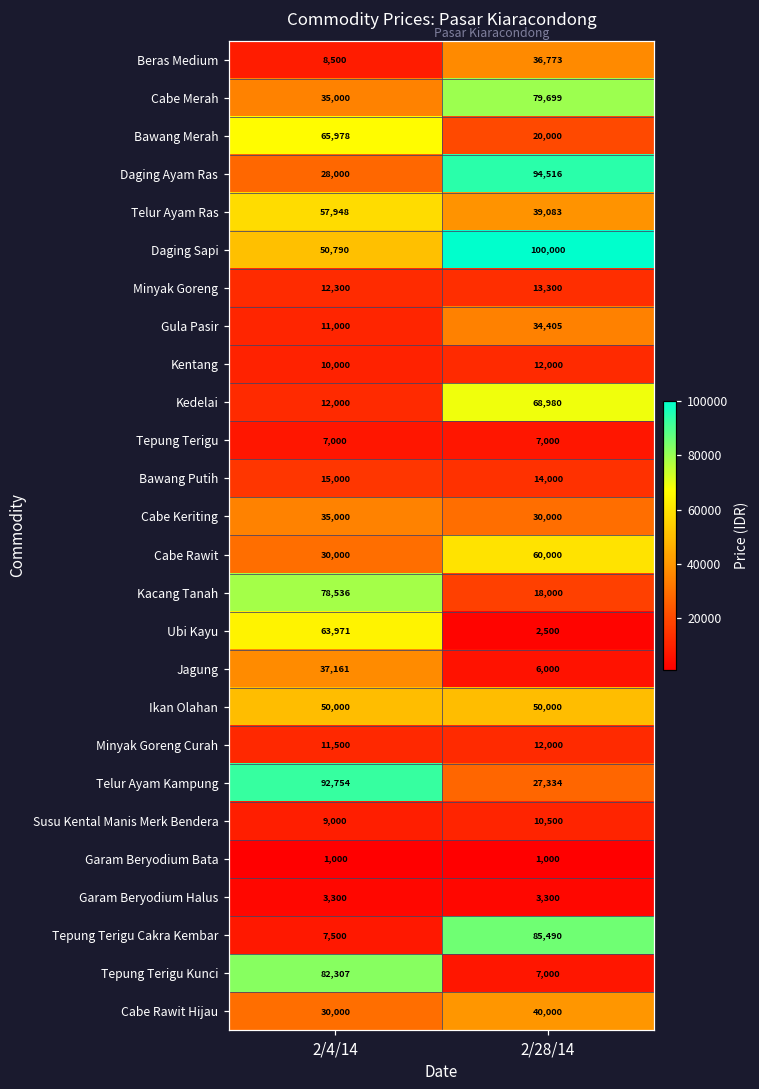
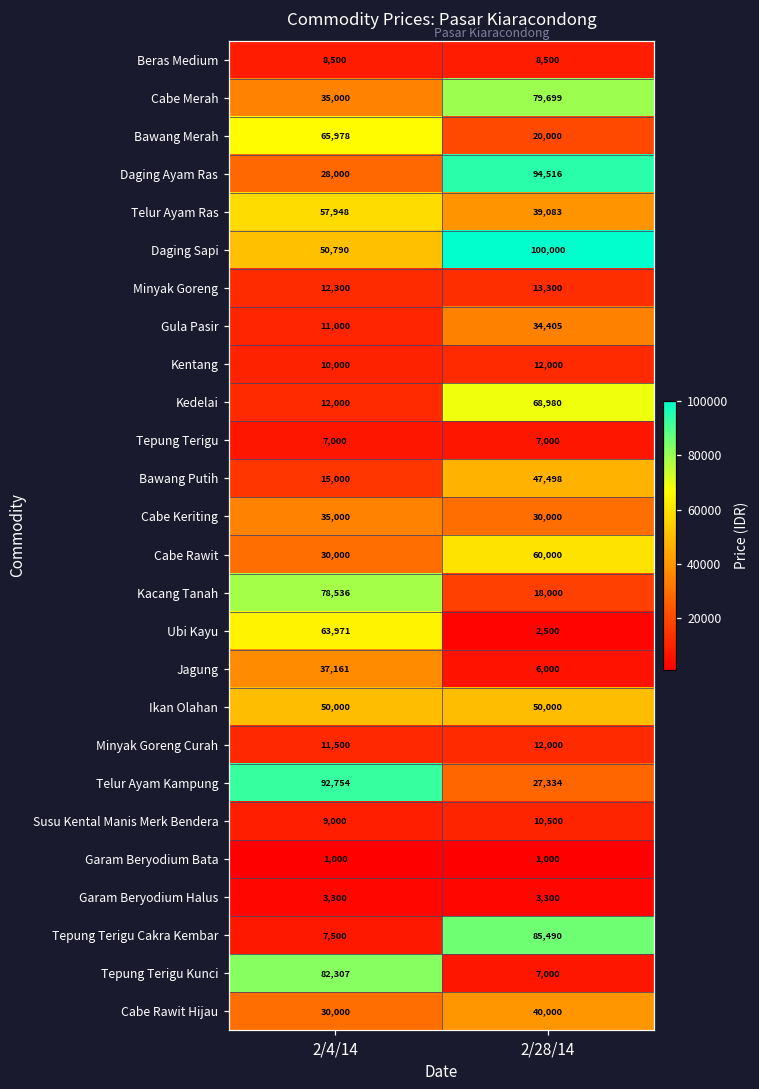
  {
    "Beras Medium": {
      "2/4/14": "8,500",
-     "2/28/14": "36,773"
+     "2/28/14": "8,500"
    },
    "Cabe Merah": {
      "2/4/14": "35,000",
      "2/28/14": "79,699"
    },
    "Bawang Merah": {
      "2/4/14": "65,978",
      "2/28/14": "20,000"
    },
    "Daging Ayam Ras": {
      "2/4/14": "28,000",
      "2/28/14": "94,516"
    },
    "Telur Ayam Ras": {
      "2/4/14": "57,948",
      "2/28/14": "39,083"
    },
    "Daging Sapi": {
      "2/4/14": "50,790",
      "2/28/14": "100,000"
    },
    "Minyak Goreng": {
      "2/4/14": "12,300",
      "2/28/14": "13,300"
    },
    "Gula Pasir": {
      "2/4/14": "11,000",
      "2/28/14": "34,405"
    },
    "Kentang": {
      "2/4/14": "10,000",
      "2/28/14": "12,000"
    },
    "Kedelai": {
      "2/4/14": "12,000",
      "2/28/14": "68,980"
    },
    "Tepung Terigu": {
      "2/4/14": "7,000",
      "2/28/14": "7,000"
    },
    "Bawang Putih": {
      "2/4/14": "15,000",
-     "2/28/14": "14,000"
+     "2/28/14": "47,498"
    },
    "Cabe Keriting": {
      "2/4/14": "35,000",
      "2/28/14": "30,000"
    },
    "Cabe Rawit": {
      "2/4/14": "30,000",
      "2/28/14": "60,000"
    },
    "Kacang Tanah": {
      "2/4/14": "78,536",
      "2/28/14": "18,000"
    },
    "Ubi Kayu": {
      "2/4/14": "63,971",
      "2/28/14": "2,500"
    },
    "Jagung": {
      "2/4/14": "37,161",
      "2/28/14": "6,000"
    },
    "Ikan Olahan": {
      "2/4/14": "50,000",
      "2/28/14": "50,000"
    },
    "Minyak Goreng Curah": {
      "2/4/14": "11,500",
      "2/28/14": "12,000"
    },
    "Telur Ayam Kampung": {
      "2/4/14": "92,754",
      "2/28/14": "27,334"
    },
    "Susu Kental Manis Merk Bendera": {
      "2/4/14": "9,000",
      "2/28/14": "10,500"
    },
    "Garam Beryodium Bata": {
      "2/4/14": "1,000",
      "2/28/14": "1,000"
    },
    "Garam Beryodium Halus": {
      "2/4/14": "3,300",
      "2/28/14": "3,300"
    },
    "Tepung Terigu Cakra Kembar": {
      "2/4/14": "7,500",
      "2/28/14": "85,490"
    },
    "Tepung Terigu Kunci": {
      "2/4/14": "82,307",
      "2/28/14": "7,000"
    },
    "Cabe Rawit Hijau": {
      "2/4/14": "30,000",
      "2/28/14": "40,000"
    }
  }
